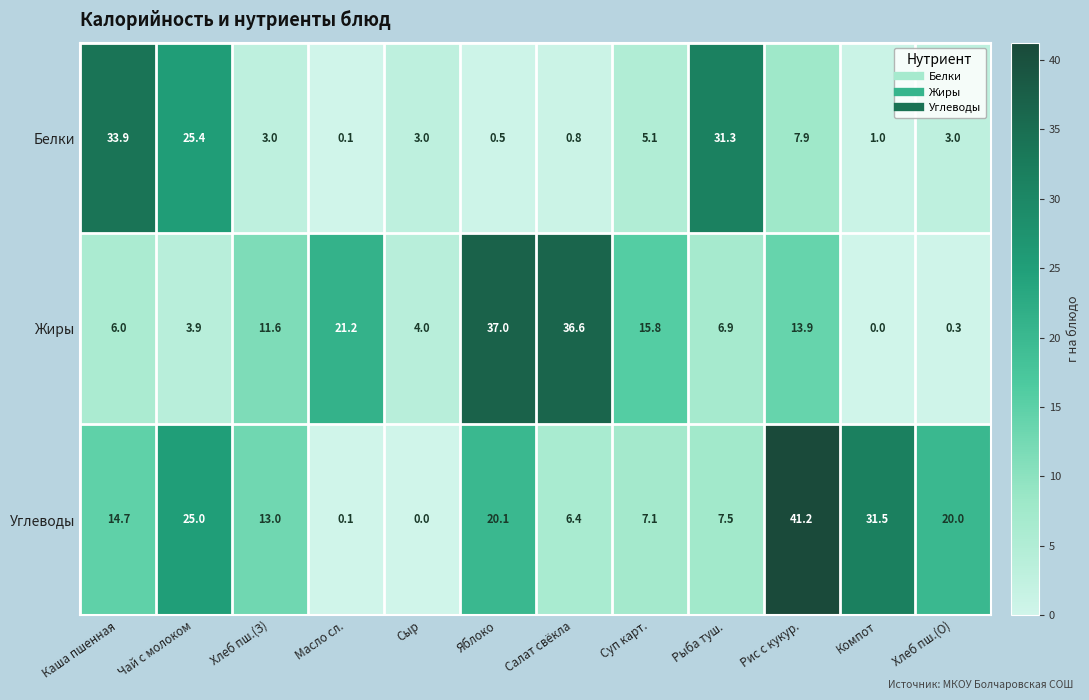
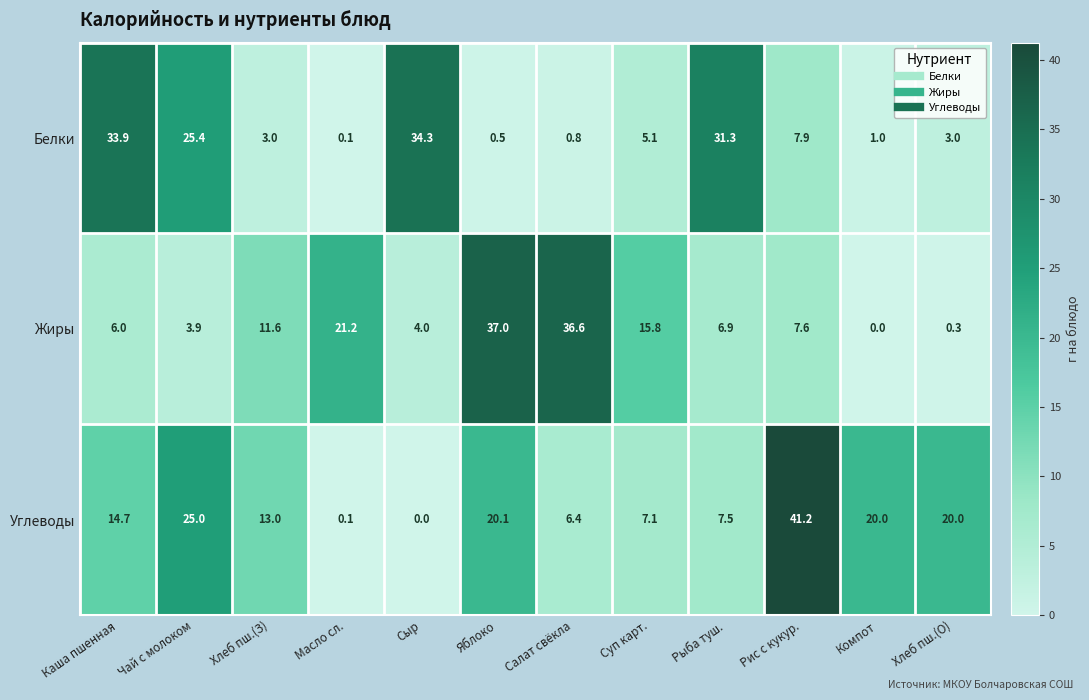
  {
    "Белки": {
      "Каша пшенная": 33.9,
      "Чай с молоком": 25.4,
      "Хлеб пш.(З)": 3.0,
      "Масло сл.": 0.1,
-     "Сыр": 3.0,
+     "Сыр": 34.3,
      "Яблоко": 0.5,
      "Салат свёкла": 0.8,
      "Суп карт.": 5.1,
      "Рыба туш.": 31.3,
      "Рис с кукур.": 7.9,
      "Компот": 1.0,
      "Хлеб пш.(О)": 3.0
    },
    "Жиры": {
      "Каша пшенная": 6.0,
      "Чай с молоком": 3.9,
      "Хлеб пш.(З)": 11.6,
      "Масло сл.": 21.2,
      "Сыр": 4.0,
      "Яблоко": 37.0,
      "Салат свёкла": 36.6,
      "Суп карт.": 15.8,
      "Рыба туш.": 6.9,
-     "Рис с кукур.": 13.9,
+     "Рис с кукур.": 7.6,
      "Компот": 0.0,
      "Хлеб пш.(О)": 0.3
    },
    "Углеводы": {
      "Каша пшенная": 14.7,
      "Чай с молоком": 25.0,
      "Хлеб пш.(З)": 13.0,
      "Масло сл.": 0.1,
      "Сыр": 0.0,
      "Яблоко": 20.1,
      "Салат свёкла": 6.4,
      "Суп карт.": 7.1,
      "Рыба туш.": 7.5,
      "Рис с кукур.": 41.2,
-     "Компот": 31.5,
+     "Компот": 20.0,
      "Хлеб пш.(О)": 20.0
    }
  }
